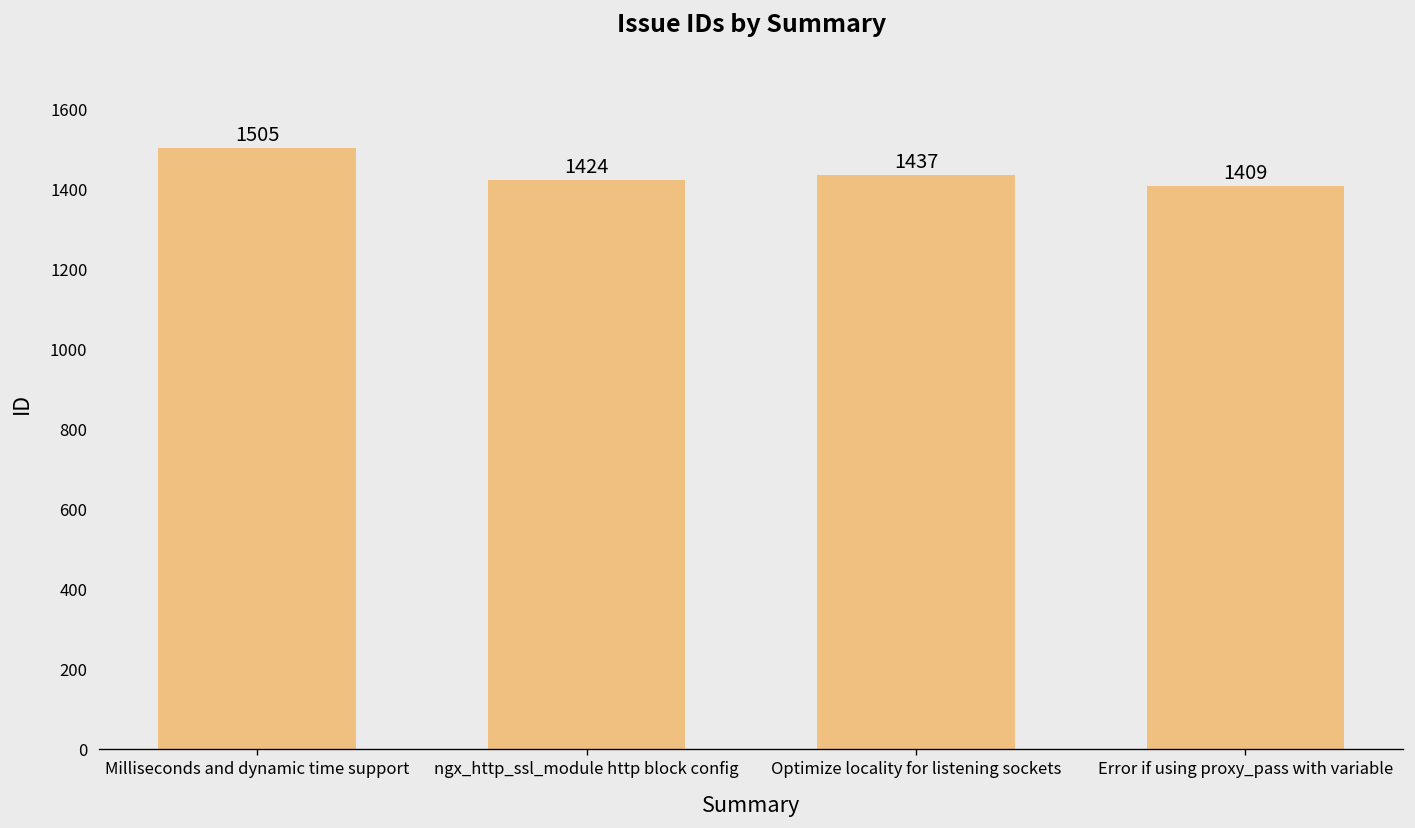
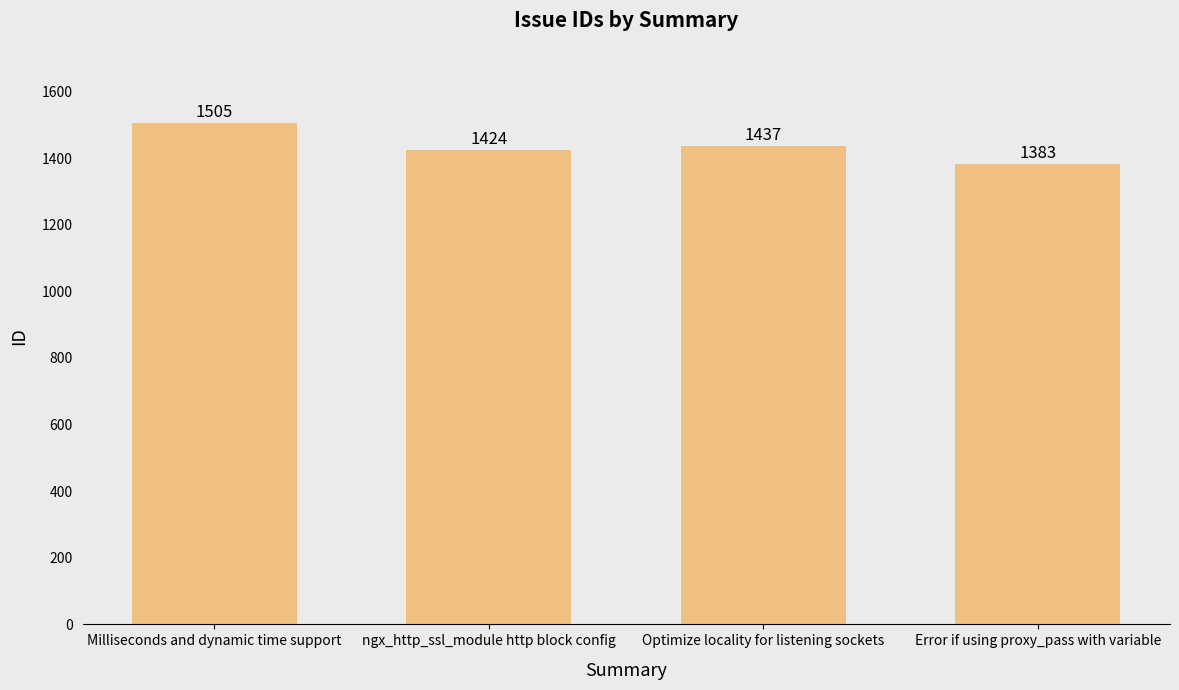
  {
    "Milliseconds and dynamic time support": 1505,
    "ngx_http_ssl_module http block config": 1424,
    "Optimize locality for listening sockets": 1437,
-   "Error if using proxy_pass with variable": 1409
+   "Error if using proxy_pass with variable": 1383
  }
